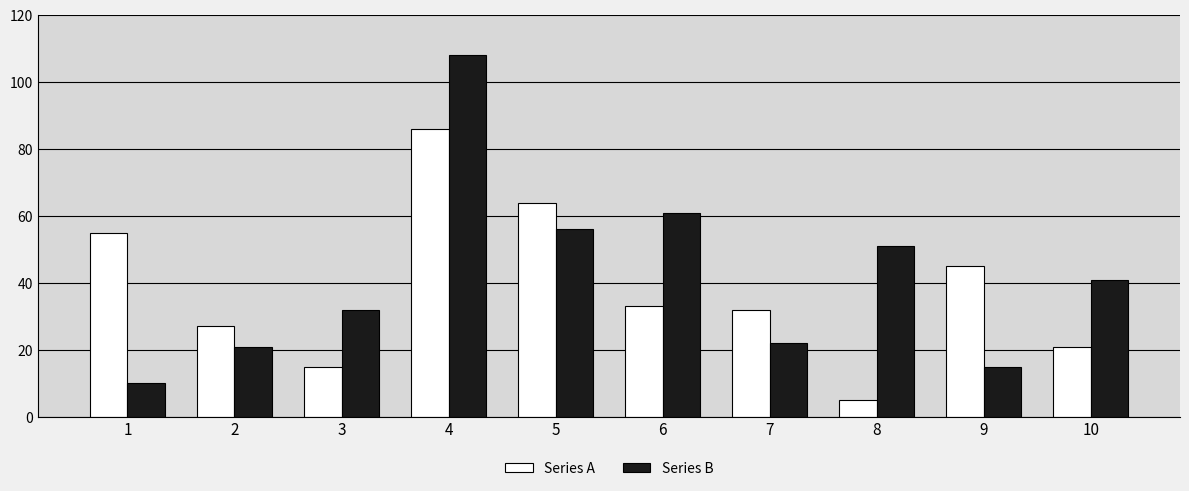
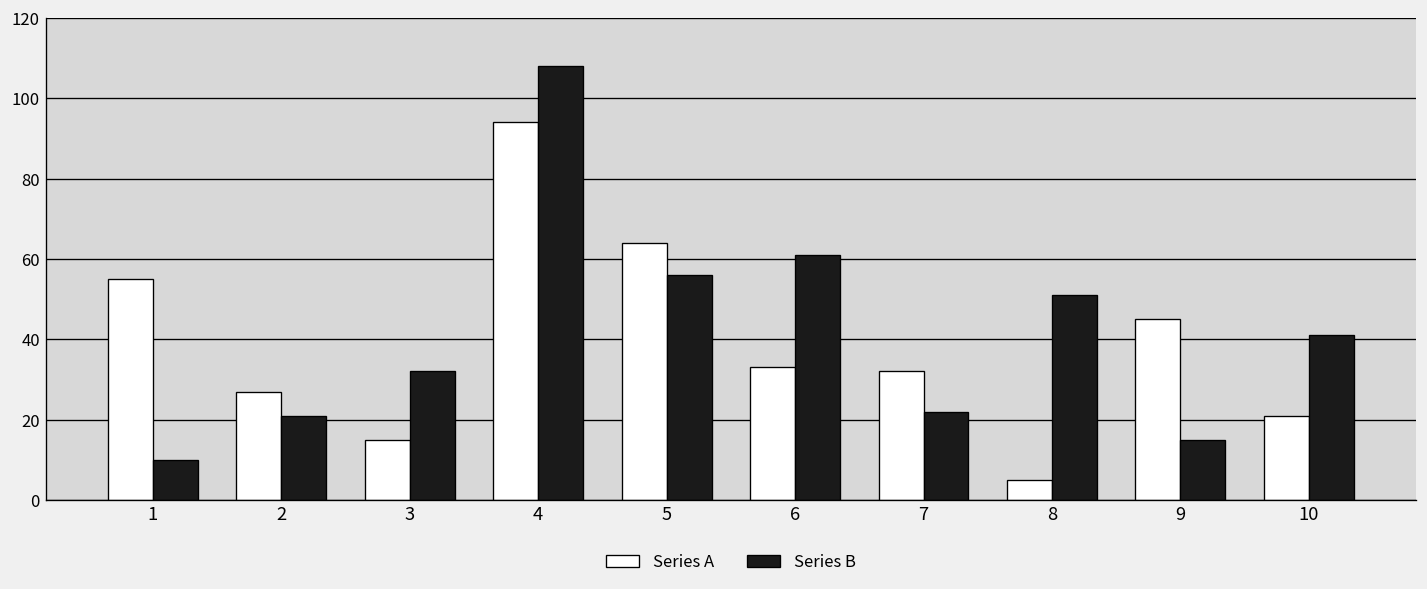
  {
    "Series A": {
      "1": 55,
      "2": 27,
      "3": 15,
-     "4": 86,
+     "4": 94,
      "5": 64,
      "6": 33,
      "7": 32,
      "8": 5,
      "9": 45,
      "10": 21
    },
    "Series B": {
      "1": 10,
      "2": 21,
      "3": 32,
      "4": 108,
      "5": 56,
      "6": 61,
      "7": 22,
      "8": 51,
      "9": 15,
      "10": 41
    }
  }
